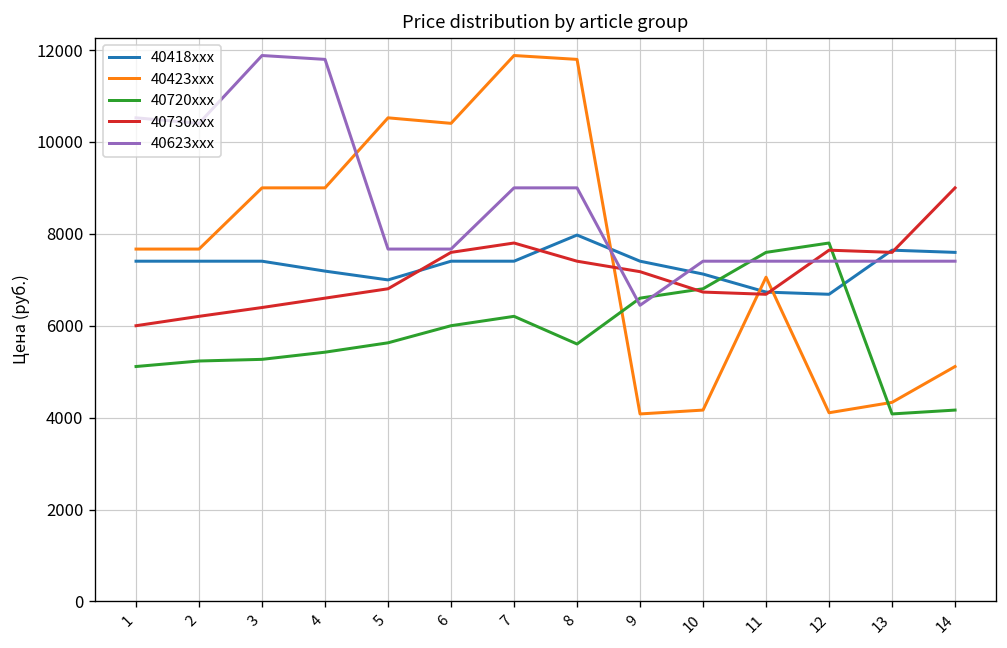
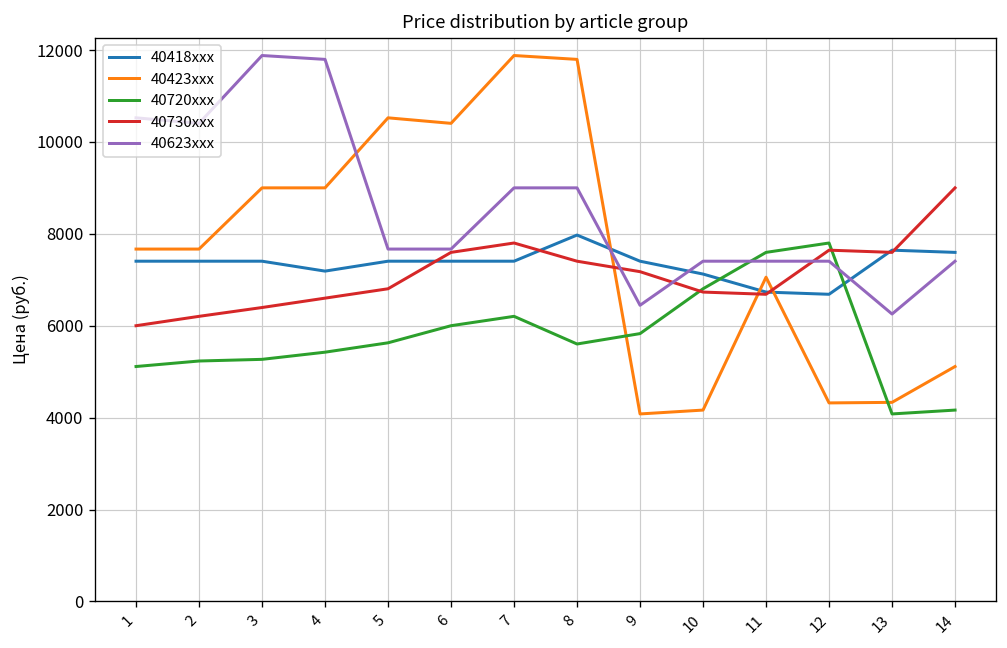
  {
    "40418xxx": {
      "1": 7400,
      "2": 7400,
      "3": 7400,
      "4": 7200,
-     "5": 7000,
+     "5": 7400,
      "6": 7400,
      "7": 7400,
      "8": 8000,
      "9": 7400,
      "10": 7100,
      "12": 6700,
      "14": 7600
    },
    "40423xxx": {
      "1": 7700,
      "2": 7700,
      "3": 9000,
      "4": 9000,
      "5": 10500,
      "6": 10400,
      "7": 11900,
      "8": 11800,
      "9": 4100,
      "10": 4200,
      "11": 7100,
-     "12": 4100,
+     "12": 4300,
      "13": 4300,
      "14": 5100
    },
    "40720xxx": {
      "1": 5100,
      "2": 5200,
      "3": 5300,
      "4": 5400,
      "5": 5600,
      "6": 6000,
      "7": 6200,
      "8": 5600,
-     "9": 6600,
+     "9": 5800,
      "10": 6800,
      "11": 7600,
      "12": 7800,
      "13": 4100,
      "14": 4200
    },
    "40730xxx": {
      "1": 6000,
      "2": 6200,
      "3": 6400,
      "4": 6600,
      "5": 6800,
      "6": 7600,
      "7": 7800,
      "8": 7400,
      "9": 7200,
      "10": 6700,
      "12": 7600,
      "14": 9000
    },
    "40623xxx": {
      "3": 11900,
      "4": 11800,
      "5": 7700,
      "6": 7700,
      "7": 9000,
      "8": 9000,
      "9": 6400,
      "10": 7400,
      "11": 7400,
      "12": 7400,
-     "13": 7400,
+     "13": 6300,
      "14": 7400
    }
  }
